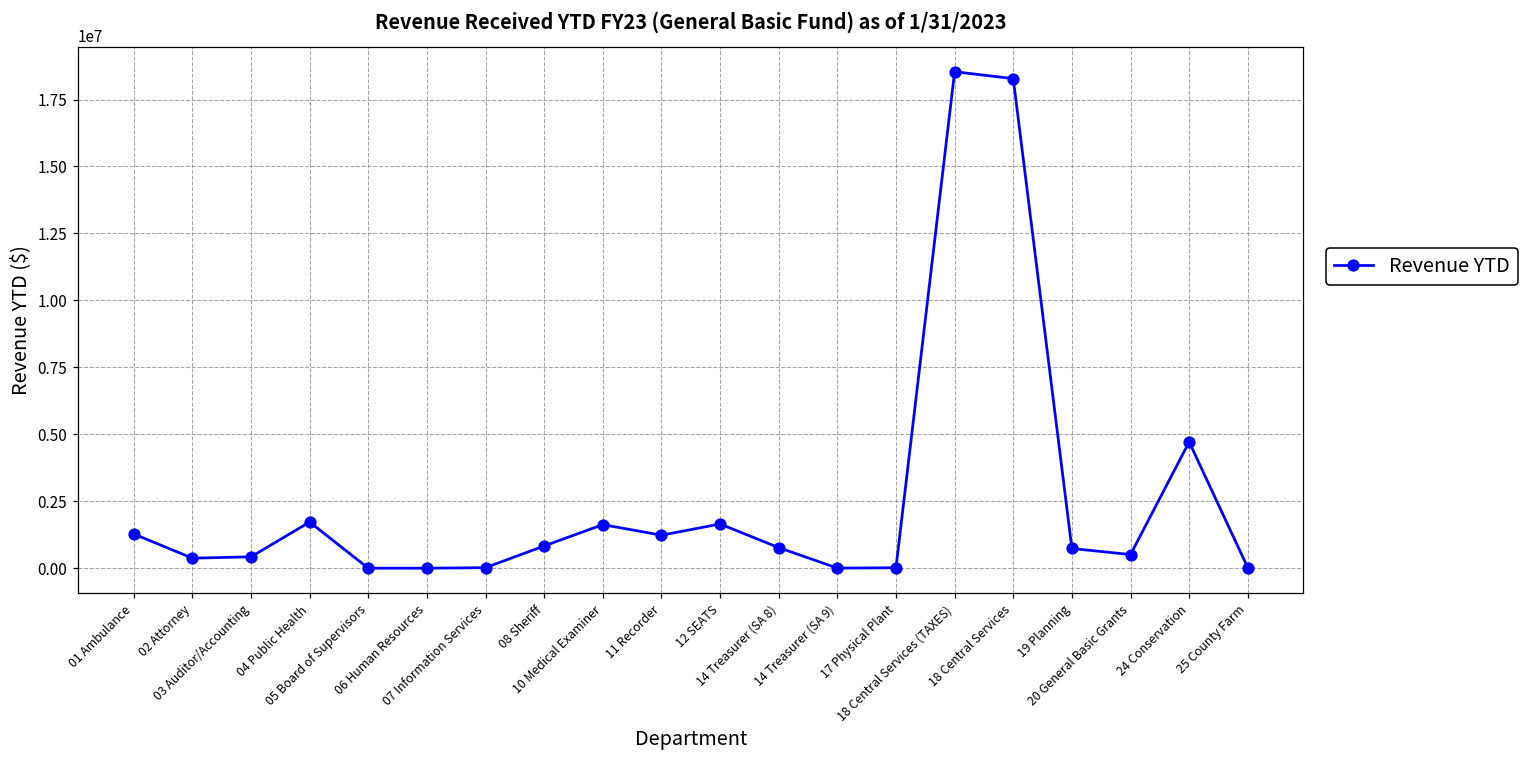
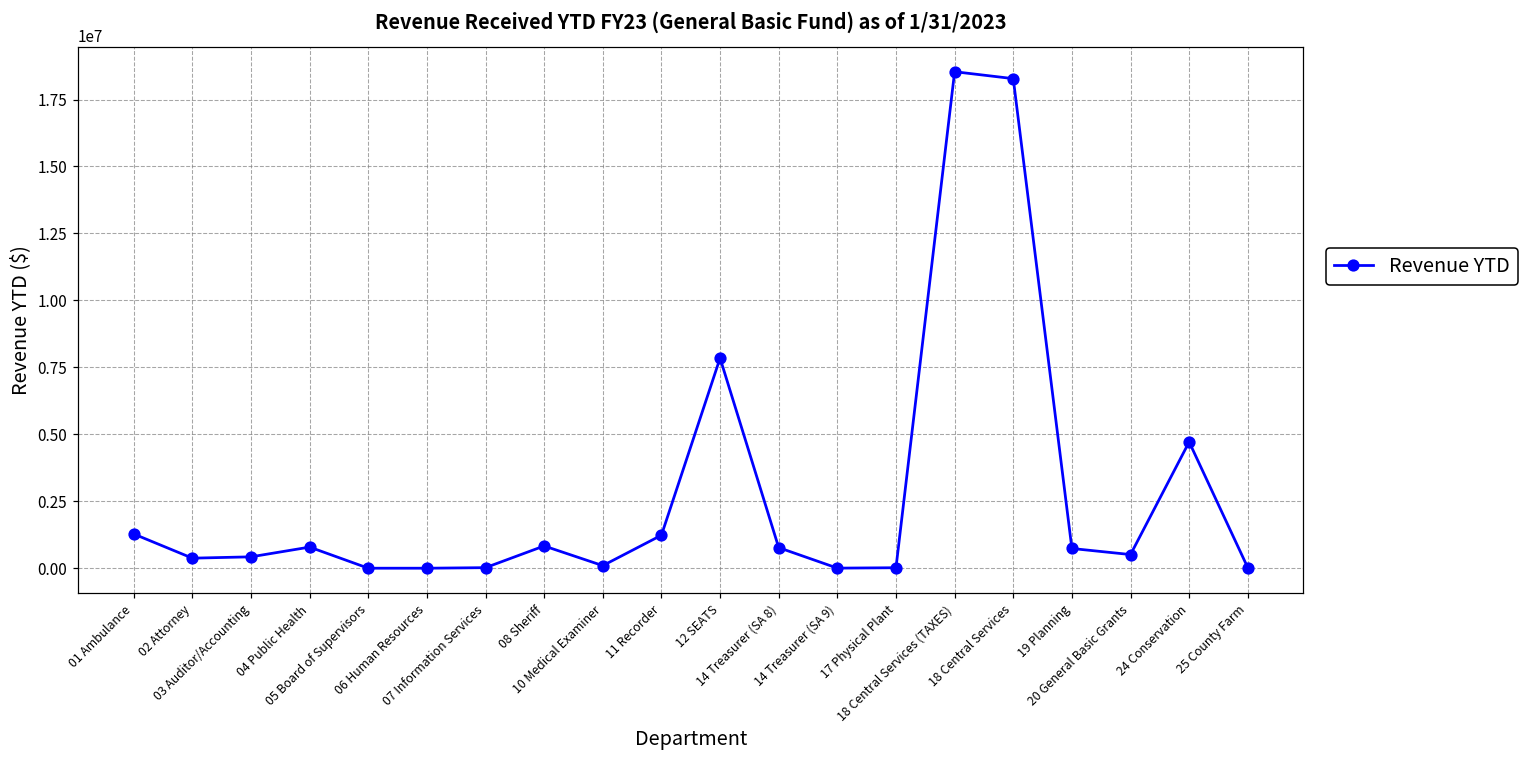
  {
    "01 Ambulance": 1300000,
    "02 Attorney": 400000,
    "03 Auditor/Accounting": 400000,
-   "04 Public Health": 1700000,
+   "04 Public Health": 800000,
    "05 Board of Supervisors": 0,
    "06 Human Resources": 0,
    "07 Information Services": 0,
    "08 Sheriff": 800000,
-   "10 Medical Examiner": 1600000,
+   "10 Medical Examiner": 100000,
    "11 Recorder": 1200000,
-   "12 SEATS": 1700000,
+   "12 SEATS": 7800000,
    "14 Treasurer (SA 8)": 800000,
    "14 Treasurer (SA 9)": 0,
    "17 Physical Plant": 0,
    "18 Central Services (TAXES)": 18500000,
    "18 Central Services": 18300000,
    "19 Planning": 700000,
    "20 General Basic Grants": 500000,
    "24 Conservation": 4700000,
    "25 County Farm": 0
  }
